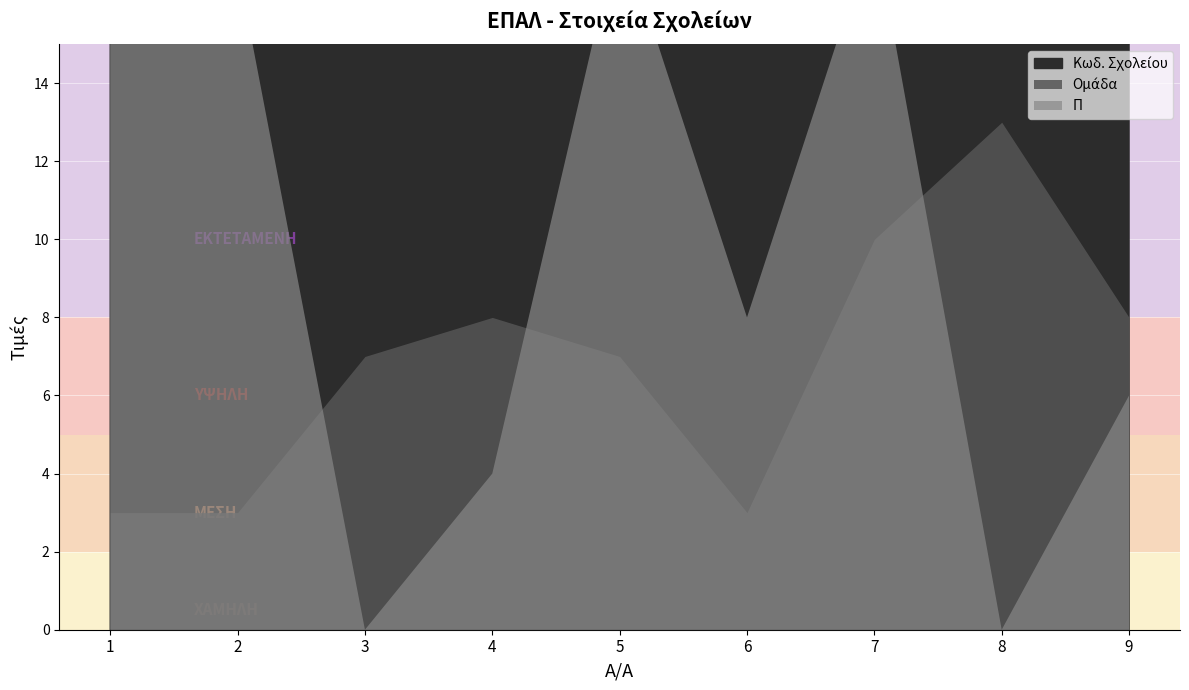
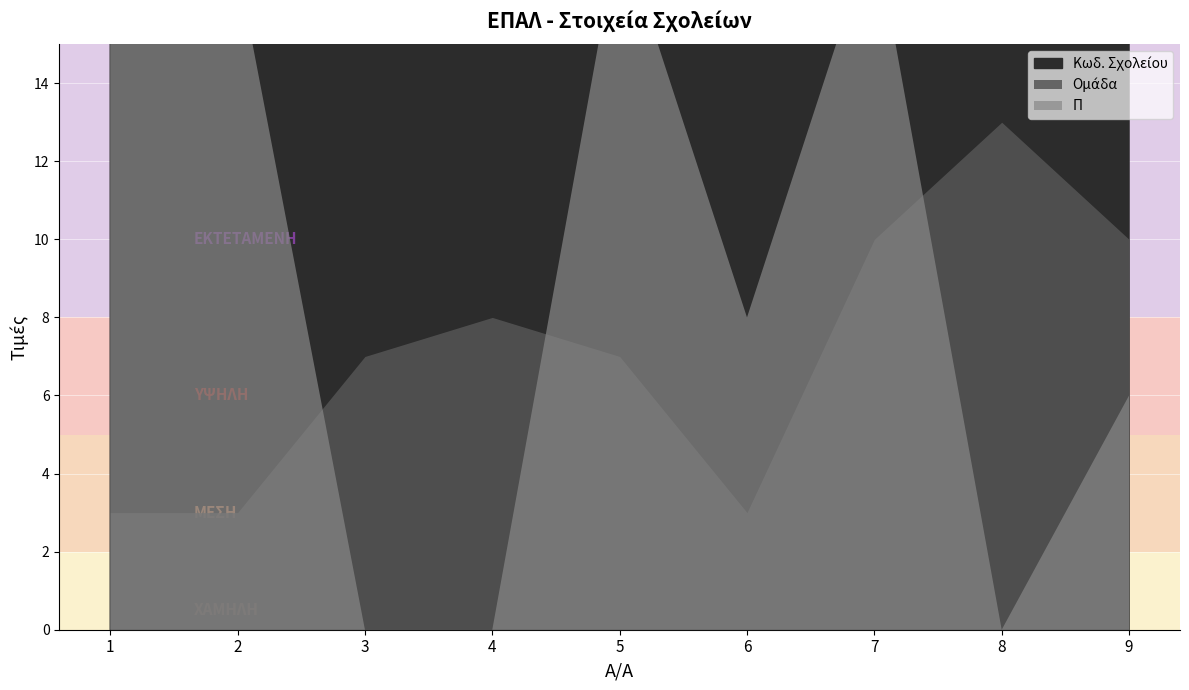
  {
    "Ομάδα": {
      "1": 3,
      "2": 3,
      "3": 7,
      "4": 8,
      "5": 7,
      "6": 3,
      "7": 10,
      "8": 13,
-     "9": 8
+     "9": 10
    },
    "Π": {
      "3": 0,
-     "4": 4,
+     "4": 0,
      "6": 8,
      "8": 0,
      "9": 6
    }
  }
